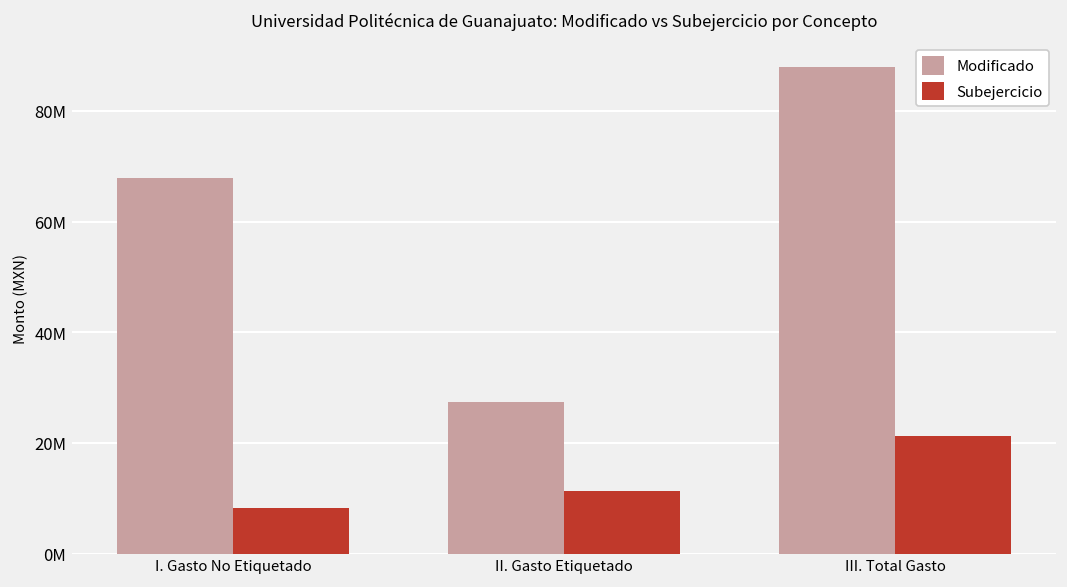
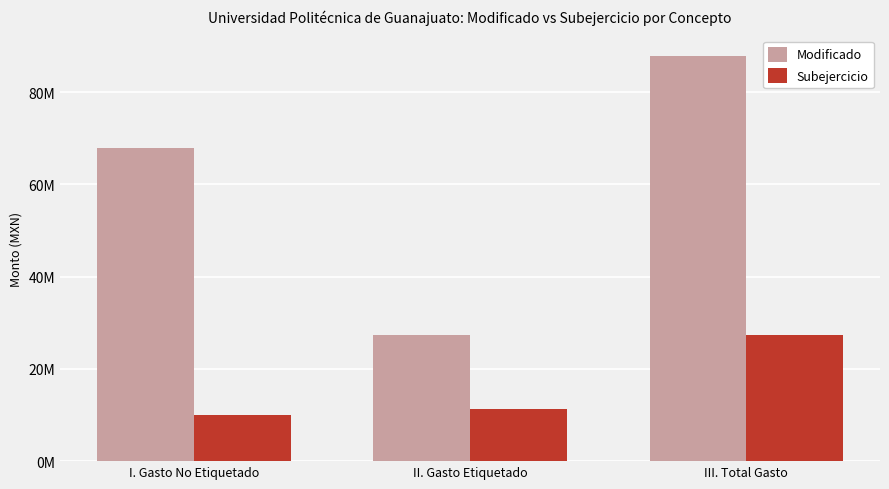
  {
    "Modificado": {
      "I. Gasto No Etiquetado": 68000000,
      "II. Gasto Etiquetado": 27000000,
      "III. Total Gasto": 88000000
    },
    "Subejercicio": {
-     "I. Gasto No Etiquetado": 8000000,
+     "I. Gasto No Etiquetado": 10000000,
      "II. Gasto Etiquetado": 11000000,
-     "III. Total Gasto": 21000000
+     "III. Total Gasto": 27000000
    }
  }
